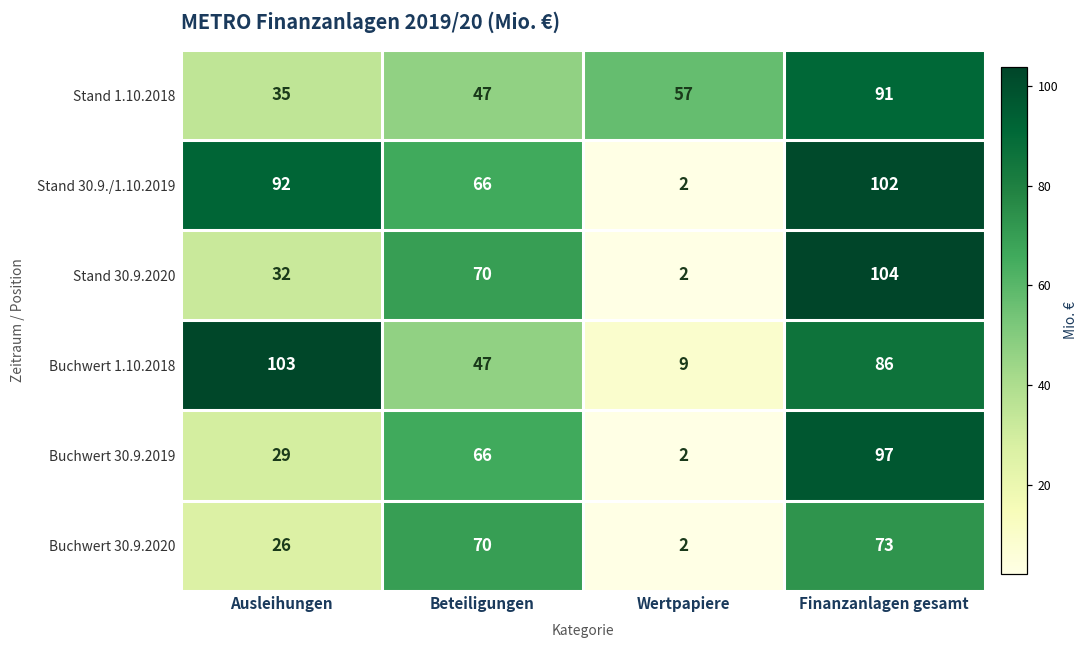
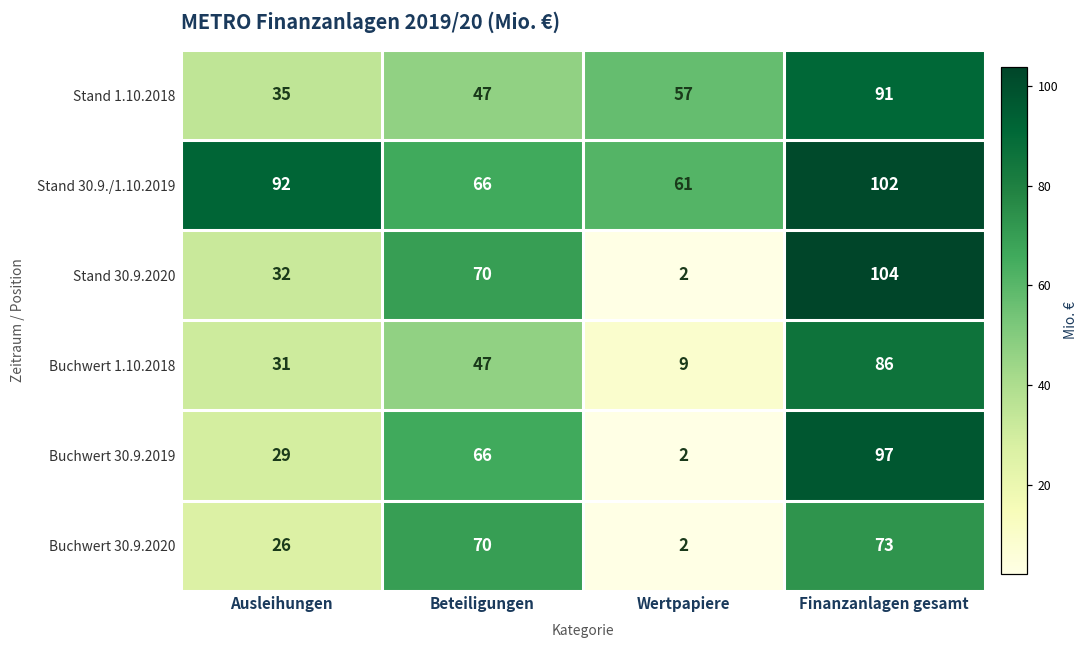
  {
    "Stand 1.10.2018": {
      "Ausleihungen": 35,
      "Beteiligungen": 47,
      "Wertpapiere": 57,
      "Finanzanlagen gesamt": 91
    },
    "Stand 30.9./1.10.2019": {
      "Ausleihungen": 92,
      "Beteiligungen": 66,
-     "Wertpapiere": 2,
+     "Wertpapiere": 61,
      "Finanzanlagen gesamt": 102
    },
    "Stand 30.9.2020": {
      "Ausleihungen": 32,
      "Beteiligungen": 70,
      "Wertpapiere": 2,
      "Finanzanlagen gesamt": 104
    },
    "Buchwert 1.10.2018": {
-     "Ausleihungen": 103,
+     "Ausleihungen": 31,
      "Beteiligungen": 47,
      "Wertpapiere": 9,
      "Finanzanlagen gesamt": 86
    },
    "Buchwert 30.9.2019": {
      "Ausleihungen": 29,
      "Beteiligungen": 66,
      "Wertpapiere": 2,
      "Finanzanlagen gesamt": 97
    },
    "Buchwert 30.9.2020": {
      "Ausleihungen": 26,
      "Beteiligungen": 70,
      "Wertpapiere": 2,
      "Finanzanlagen gesamt": 73
    }
  }
